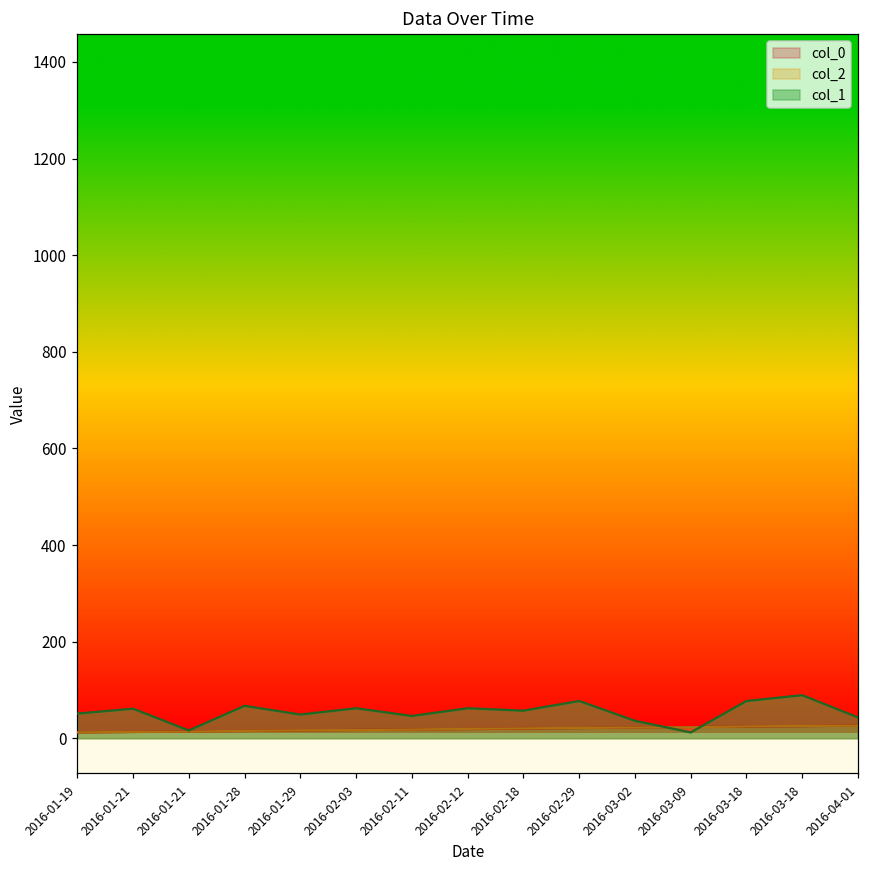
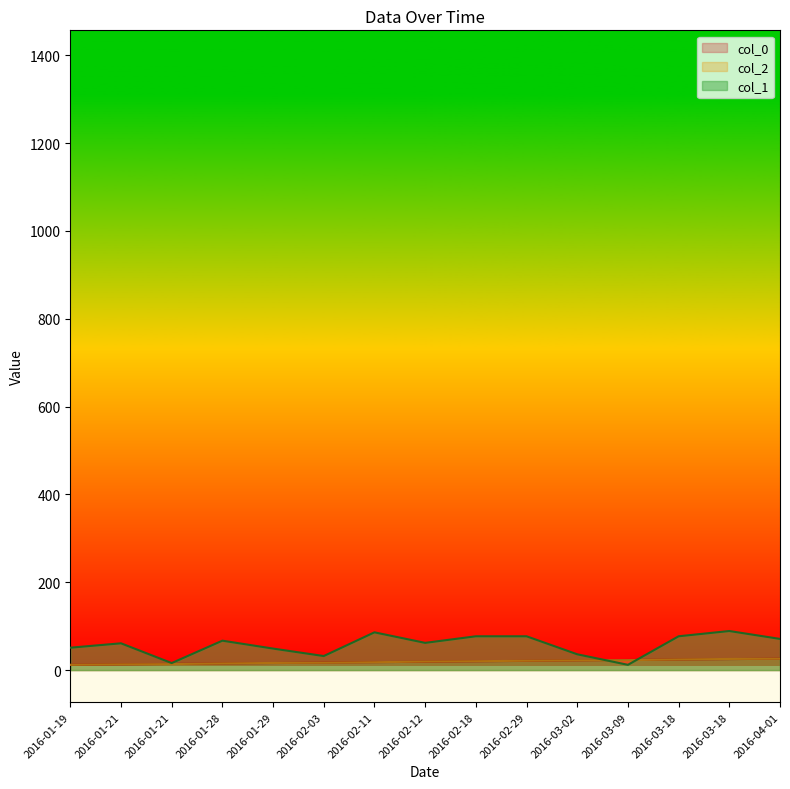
  {
    "col_1": {
      "2016-01-19": 50,
      "2016-01-28": 70,
      "2016-01-29": 50,
-     "2016-02-03": 60,
-     "2016-02-11": 50,
+     "2016-02-03": 30,
+     "2016-02-11": 90,
      "2016-02-12": 60,
-     "2016-02-18": 60,
+     "2016-02-18": 80,
      "2016-02-29": 80,
      "2016-03-02": 40,
      "2016-03-09": 10,
-     "2016-04-01": 40
+     "2016-04-01": 70
    }
  }
